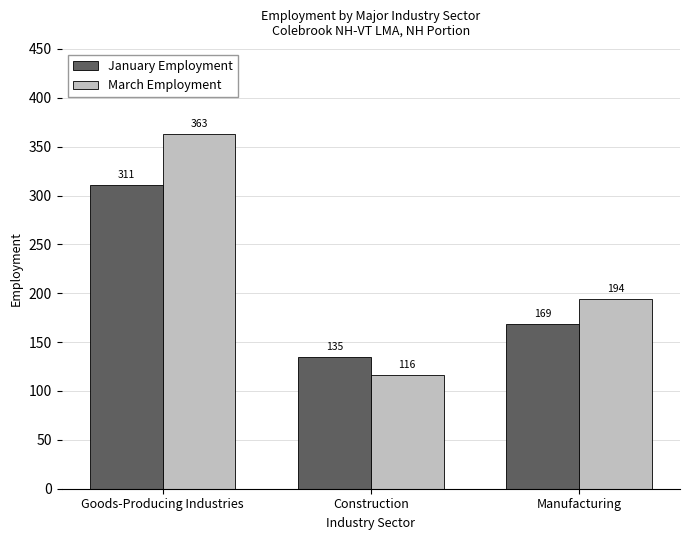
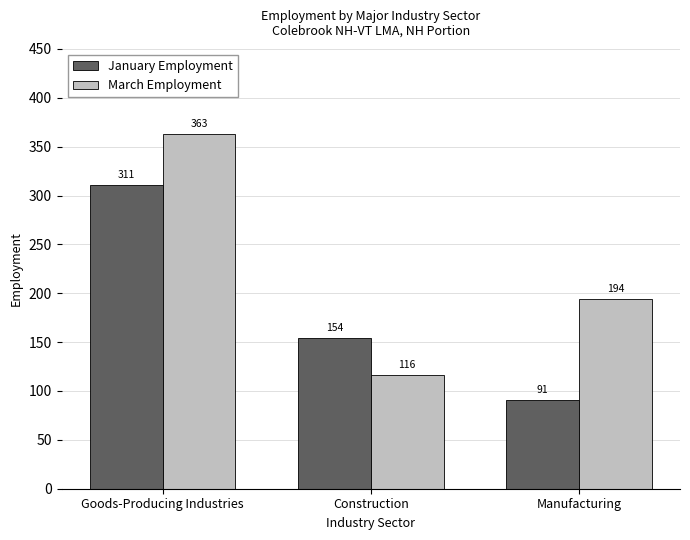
  {
    "January Employment": {
      "Goods-Producing Industries": 311,
-     "Construction": 135,
-     "Manufacturing": 169
+     "Construction": 154,
+     "Manufacturing": 91
    },
    "March Employment": {
      "Goods-Producing Industries": 363,
      "Construction": 116,
      "Manufacturing": 194
    }
  }
